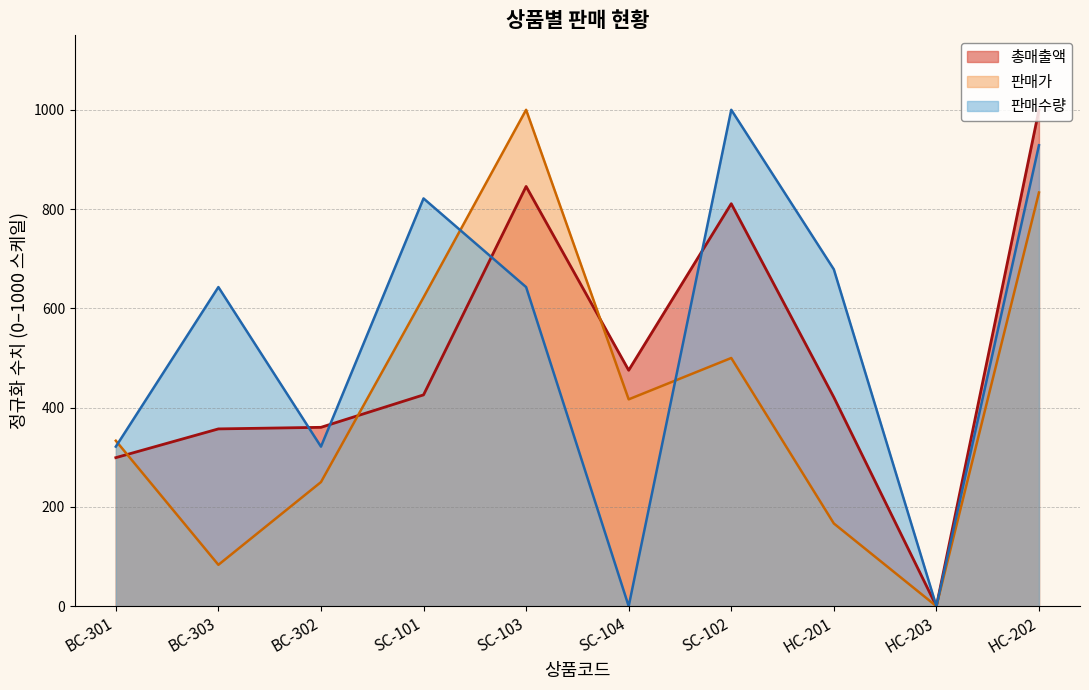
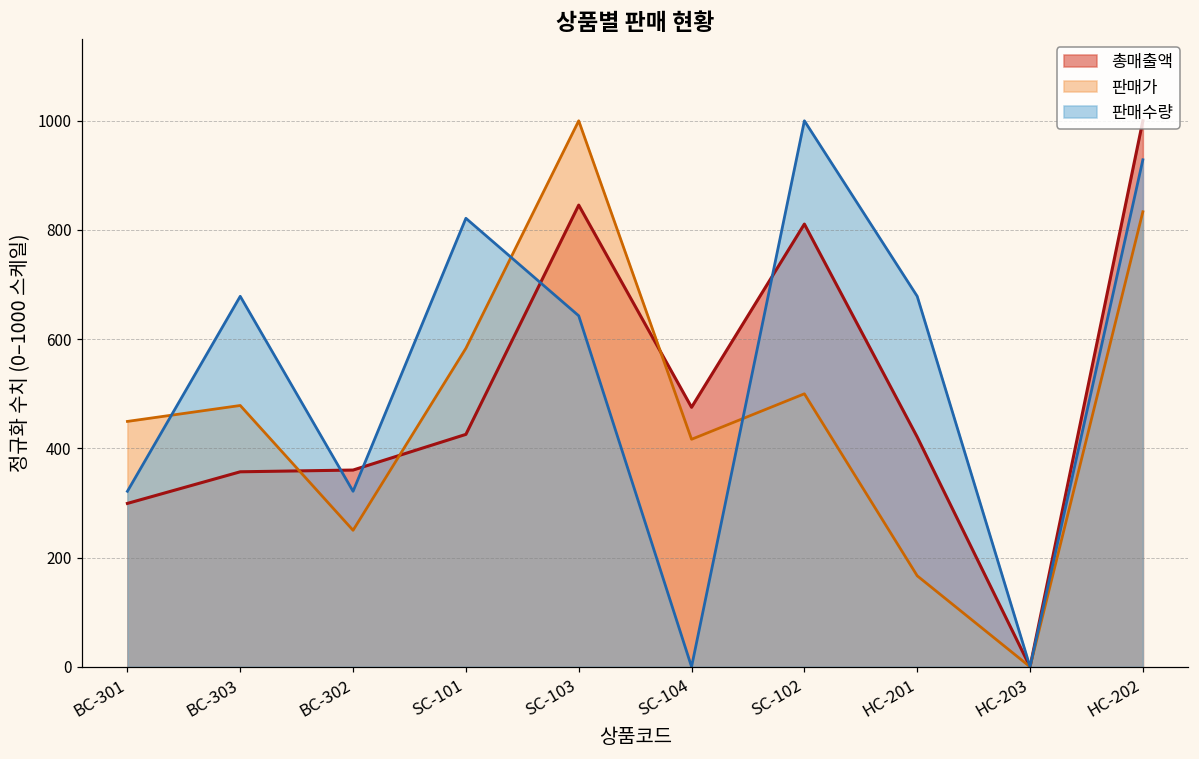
  {
    "총매출액": {
      "BC-301": 300,
      "BC-303": 360,
      "BC-302": 360,
      "SC-101": 430,
      "SC-103": 850,
      "SC-104": 480,
      "SC-102": 810,
      "HC-201": 420
    },
    "판매가": {
-     "BC-301": 330,
-     "BC-303": 80,
+     "BC-301": 450,
+     "BC-303": 480,
      "BC-302": 250,
-     "SC-101": 620,
+     "SC-101": 580,
      "SC-103": 1000,
      "SC-104": 420,
      "SC-102": 500,
      "HC-201": 170,
      "HC-202": 830
    },
    "판매수량": {
      "BC-301": 320,
-     "BC-303": 640,
+     "BC-303": 680,
      "BC-302": 320,
      "SC-101": 820,
      "SC-103": 640,
      "SC-104": 0,
      "SC-102": 1000,
      "HC-201": 680,
      "HC-202": 930
    }
  }
